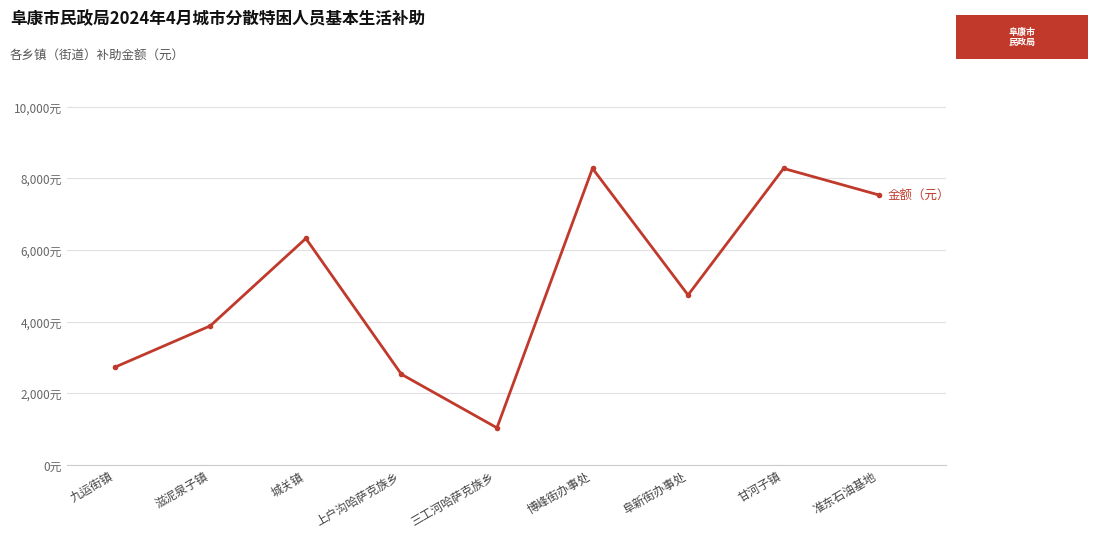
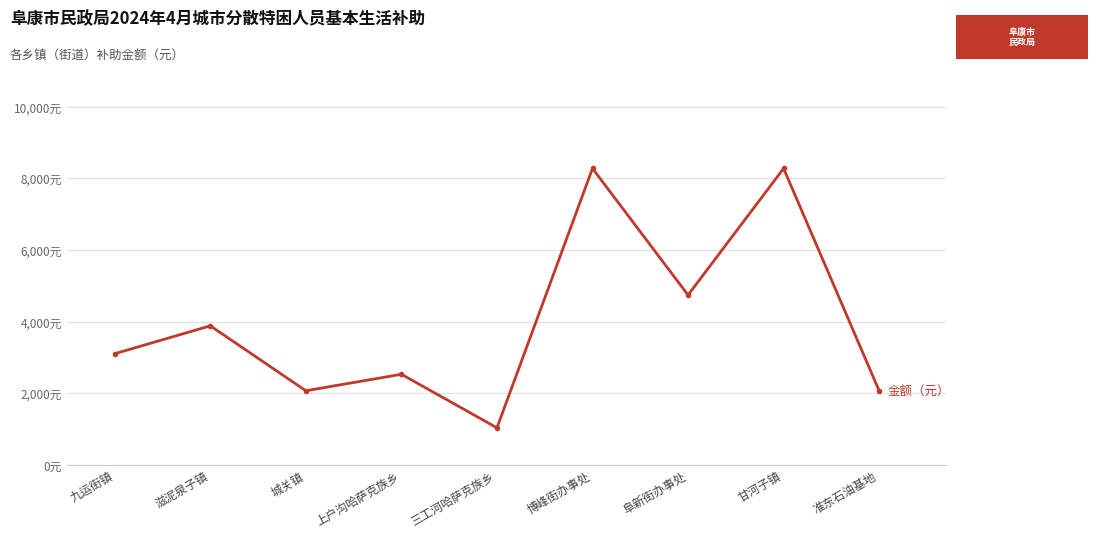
  {
-   "九运街镇": "2,700元",
+   "九运街镇": "3,100元",
    "滋泥泉子镇": "3,900元",
-   "城关镇": "6,300元",
+   "城关镇": "2,100元",
    "上户沟哈萨克族乡": "2,500元",
    "三工河哈萨克族乡": "1,000元",
    "博峰街办事处": "8,300元",
    "阜新街办事处": "4,700元",
    "甘河子镇": "8,300元",
-   "准东石油基地": "7,500元"
+   "准东石油基地": "2,100元"
  }
